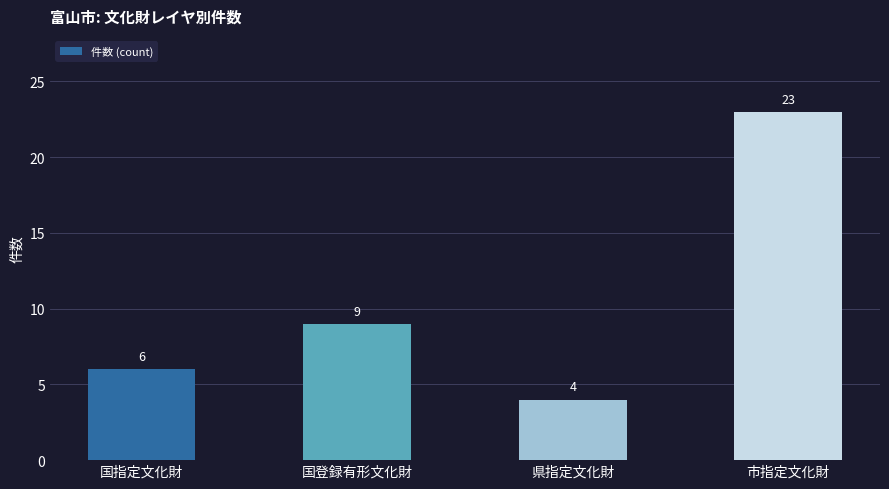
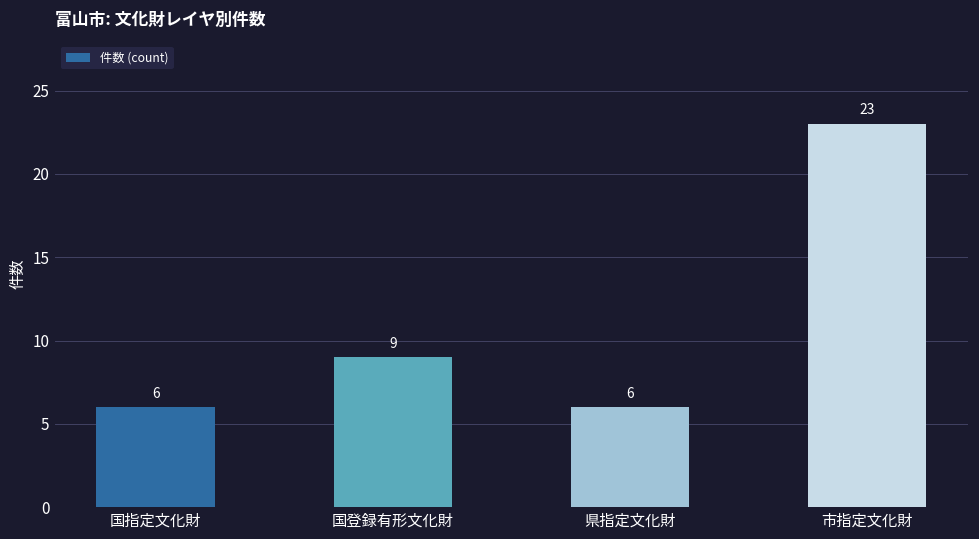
  {
    "国指定文化財": 6,
    "国登録有形文化財": 9,
-   "県指定文化財": 4,
+   "県指定文化財": 6,
    "市指定文化財": 23
  }
